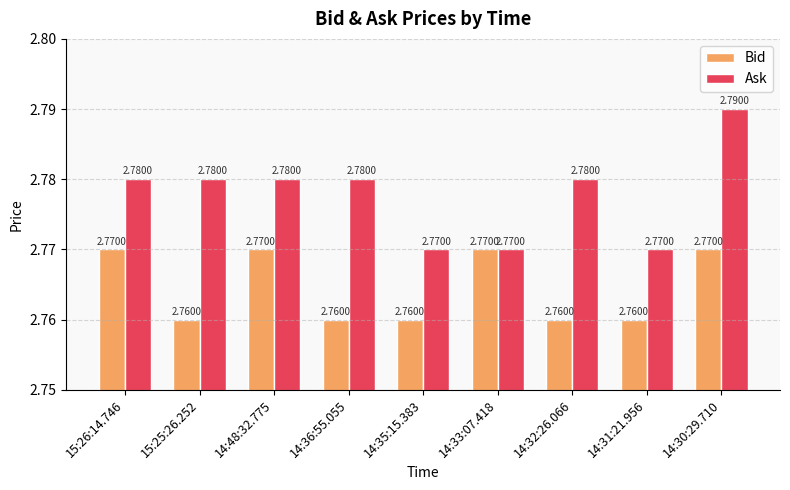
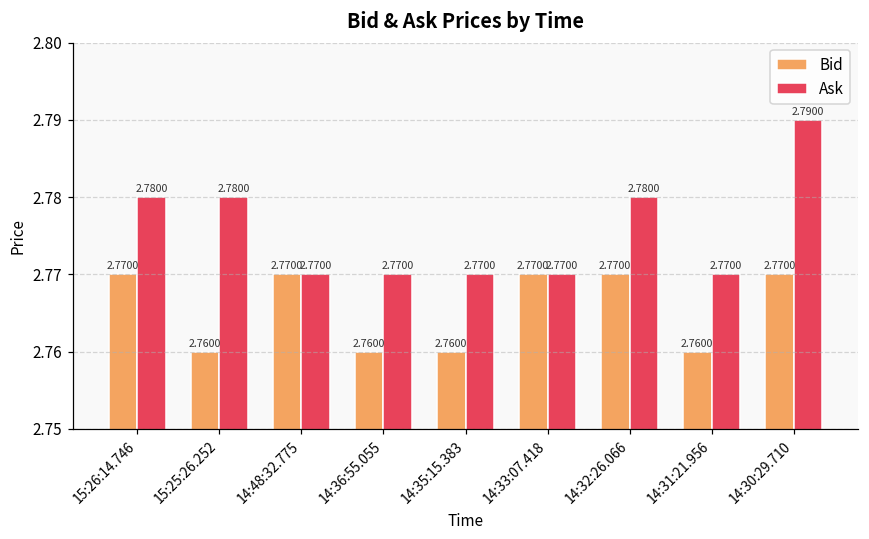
  {
    "Bid": {
      "15:26:14.746": 2.7700,
      "15:25:26.252": 2.7600,
      "14:48:32.775": 2.7700,
      "14:36:55.055": 2.7600,
      "14:35:15.383": 2.7600,
      "14:33:07.418": 2.7700,
-     "14:32:26.066": 2.7600,
+     "14:32:26.066": 2.7700,
      "14:31:21.956": 2.7600,
      "14:30:29.710": 2.7700
    },
    "Ask": {
      "15:26:14.746": 2.7800,
      "15:25:26.252": 2.7800,
-     "14:48:32.775": 2.7800,
-     "14:36:55.055": 2.7800,
+     "14:48:32.775": 2.7700,
+     "14:36:55.055": 2.7700,
      "14:35:15.383": 2.7700,
      "14:33:07.418": 2.7700,
      "14:32:26.066": 2.7800,
      "14:31:21.956": 2.7700,
      "14:30:29.710": 2.7900
    }
  }
